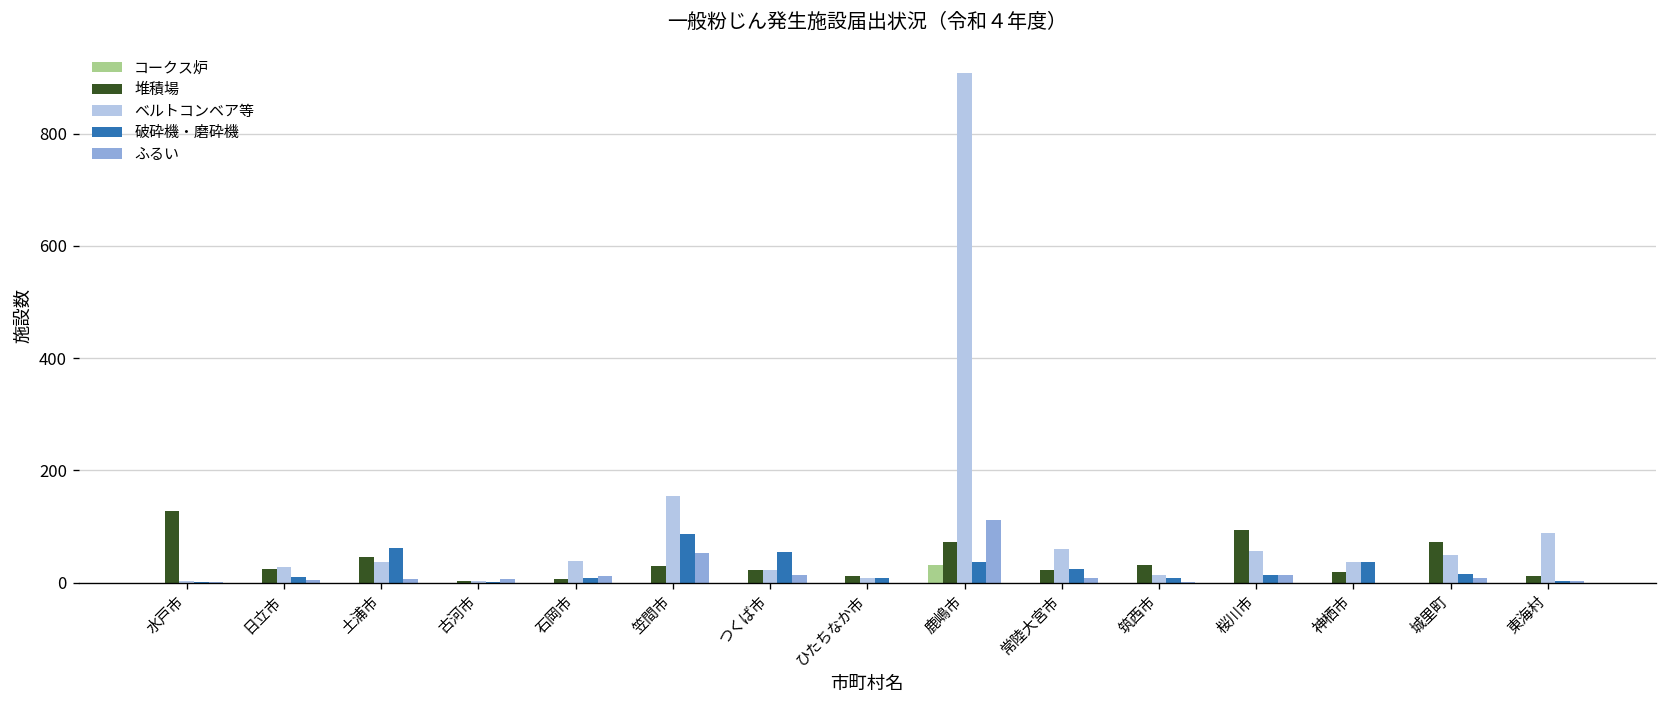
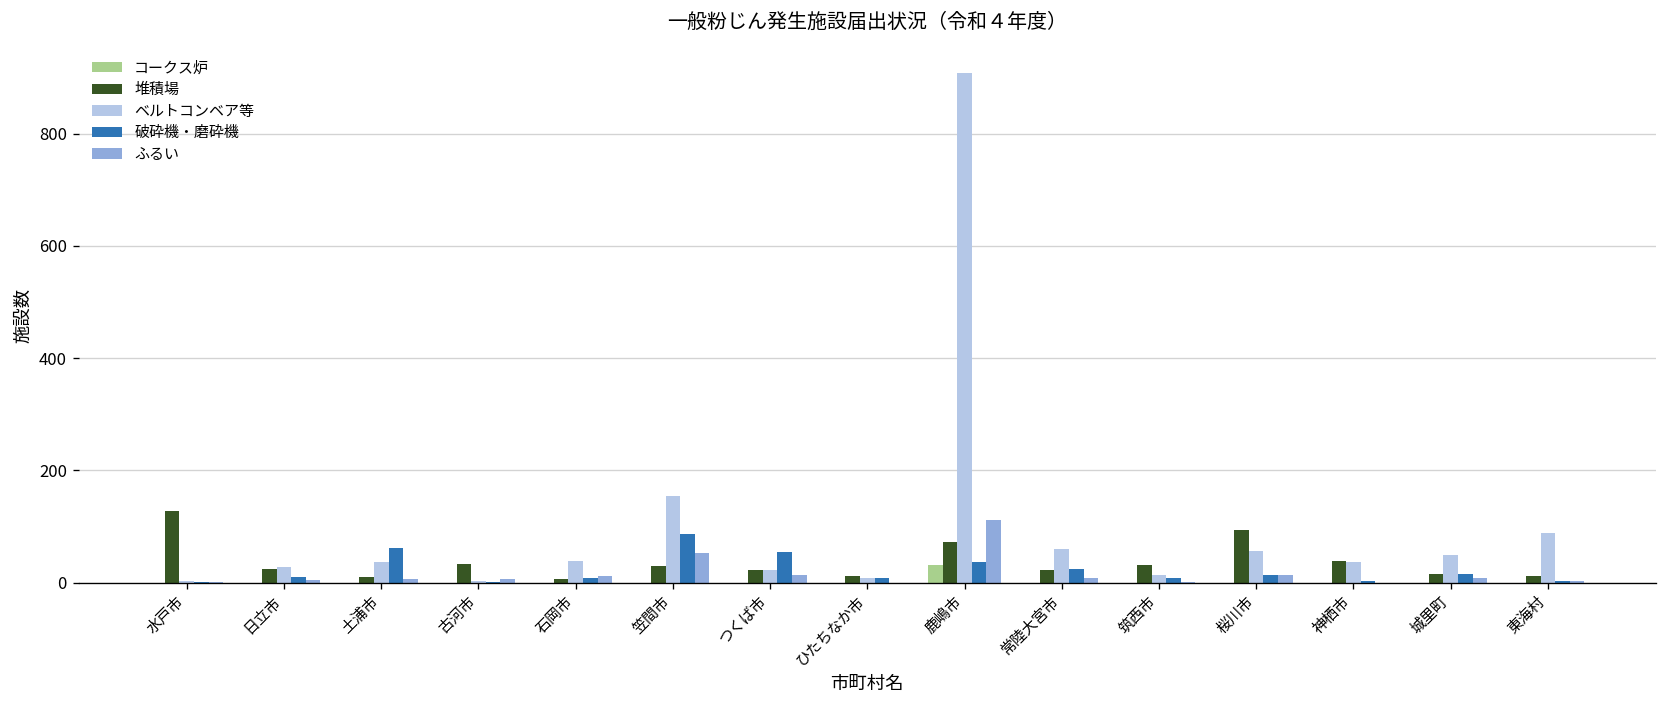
  {
    "コークス炉": {
      "水戸市": 0,
      "日立市": 0,
      "土浦市": 0,
      "古河市": 0,
      "石岡市": 0,
      "笠間市": 0,
      "つくば市": 0,
      "ひたちなか市": 0,
      "鹿嶋市": 30,
      "常陸大宮市": 0,
      "筑西市": 0,
      "桜川市": 0,
      "神栖市": 0,
      "城里町": 0,
      "東海村": 0
    },
    "堆積場": {
      "水戸市": 130,
      "日立市": 30,
-     "土浦市": 50,
-     "古河市": 0,
+     "土浦市": 10,
+     "古河市": 30,
      "石岡市": 10,
      "笠間市": 30,
      "つくば市": 20,
      "ひたちなか市": 10,
      "鹿嶋市": 70,
      "常陸大宮市": 20,
      "筑西市": 30,
      "桜川市": 90,
-     "神栖市": 20,
-     "城里町": 70,
+     "神栖市": 40,
+     "城里町": 20,
      "東海村": 10
    },
    "破砕機・磨砕機": {
      "日立市": 10,
      "土浦市": 60,
      "石岡市": 10,
      "笠間市": 90,
      "つくば市": 50,
      "ひたちなか市": 10,
      "鹿嶋市": 40,
      "常陸大宮市": 30,
      "筑西市": 10,
      "桜川市": 10,
-     "神栖市": 40,
+     "神栖市": 0,
      "城里町": 20
    }
  }
